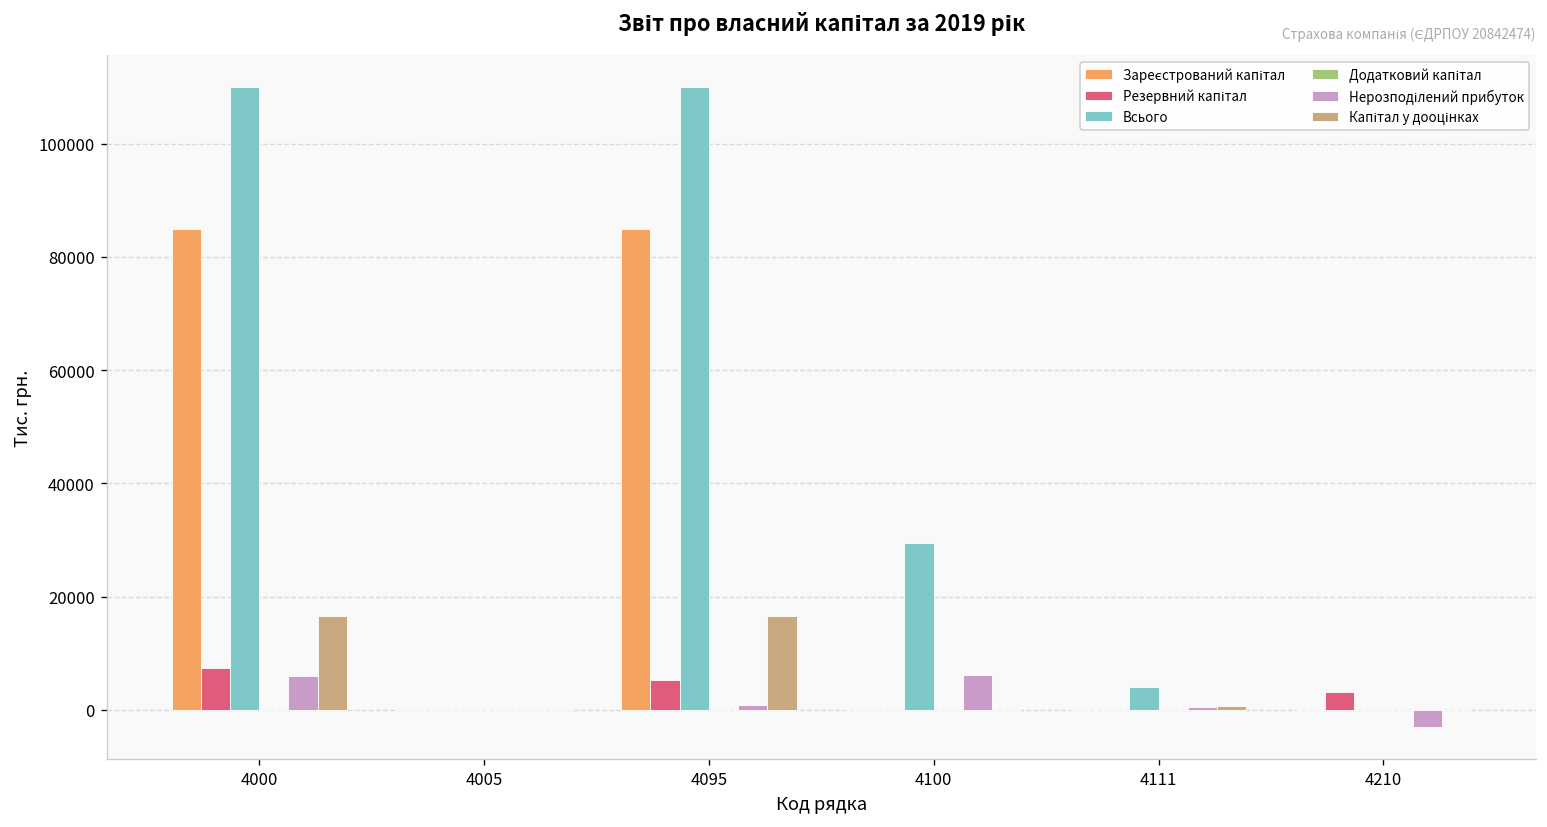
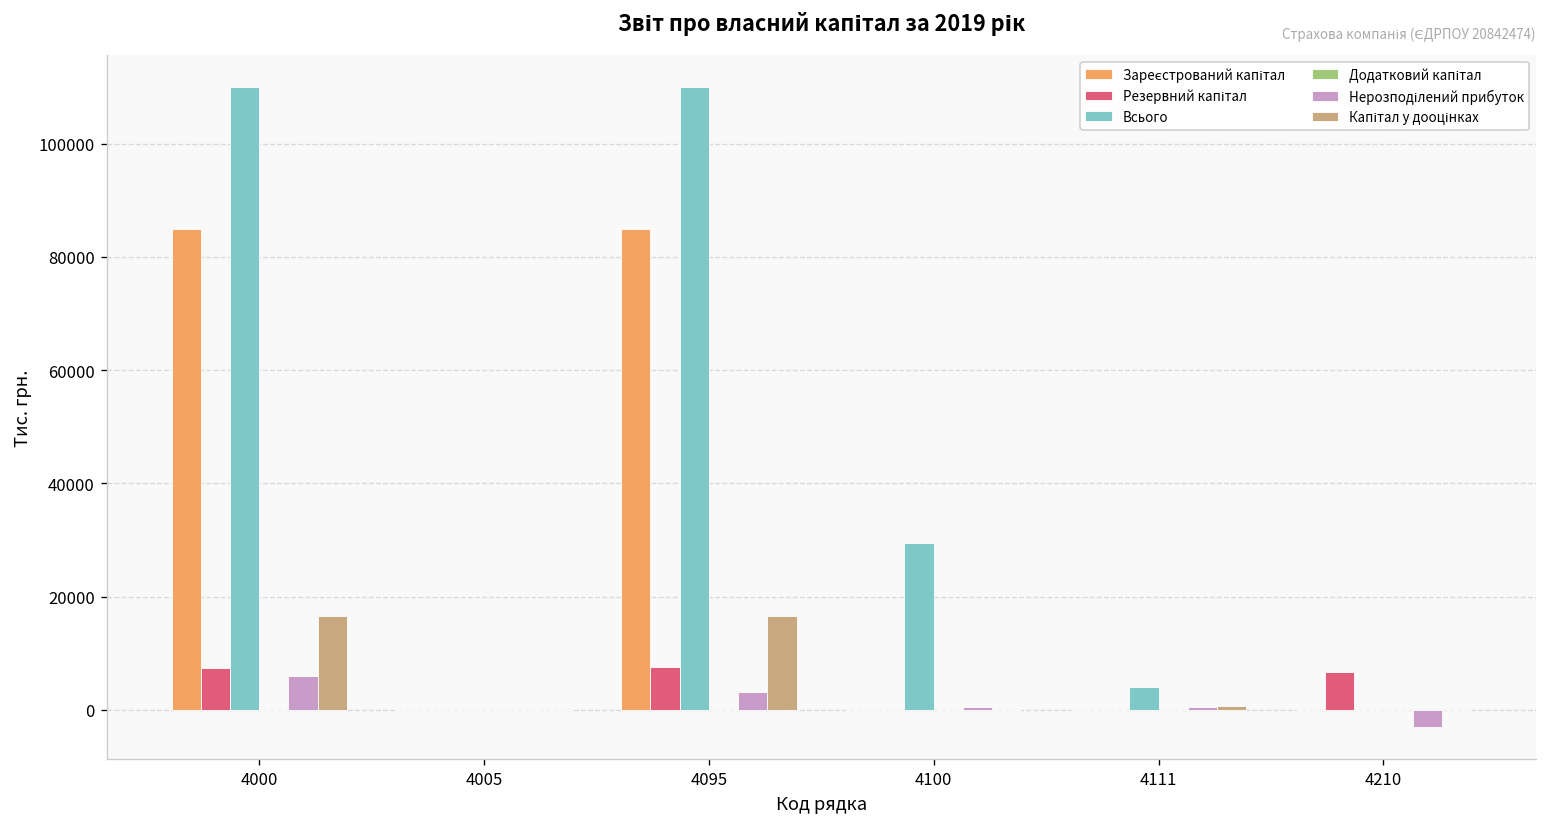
  {
    "Резервний капітал": {
      "4000": 7000,
      "4005": 0,
-     "4095": 5000,
+     "4095": 8000,
      "4100": 0,
      "4111": 0,
-     "4210": 3000
+     "4210": 7000
    },
    "Всього": {
      "4000": 110000,
      "4005": 0,
      "4095": 110000,
      "4100": 29000,
      "4111": 4000,
      "4210": 0
    },
    "Нерозподілений прибуток": {
      "4000": 6000,
      "4005": 0,
-     "4095": 1000,
-     "4100": 6000,
+     "4095": 3000,
+     "4100": 0,
      "4111": 1000,
      "4210": -3000
    }
  }
